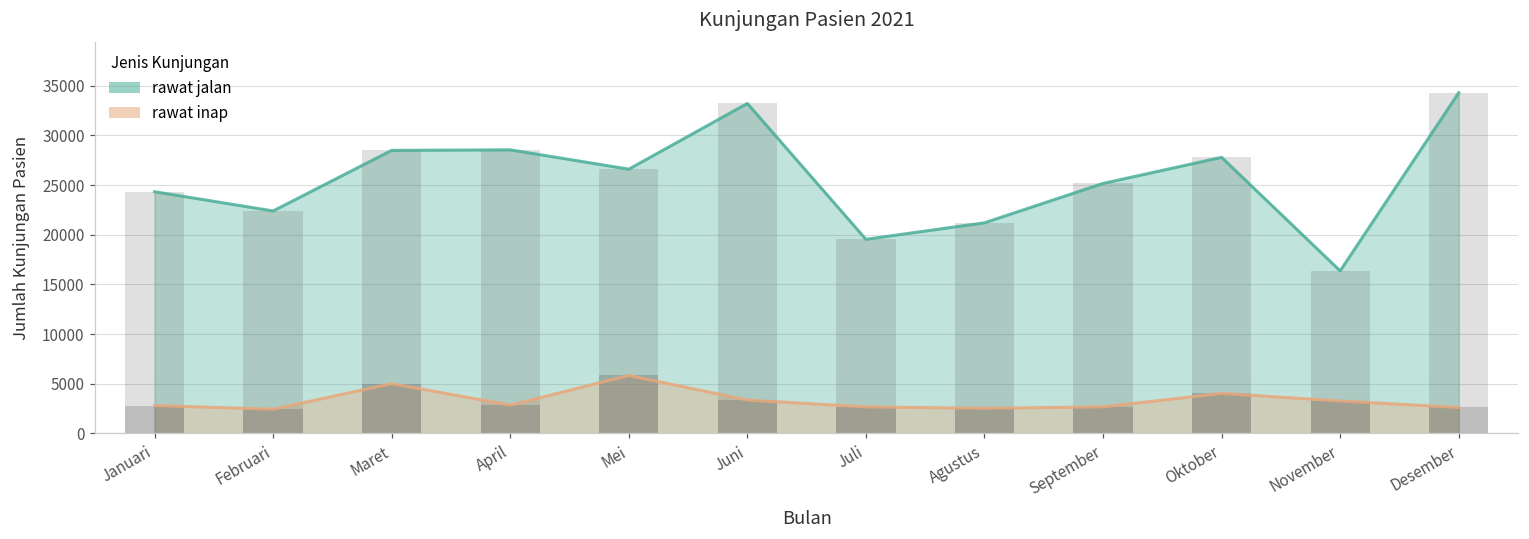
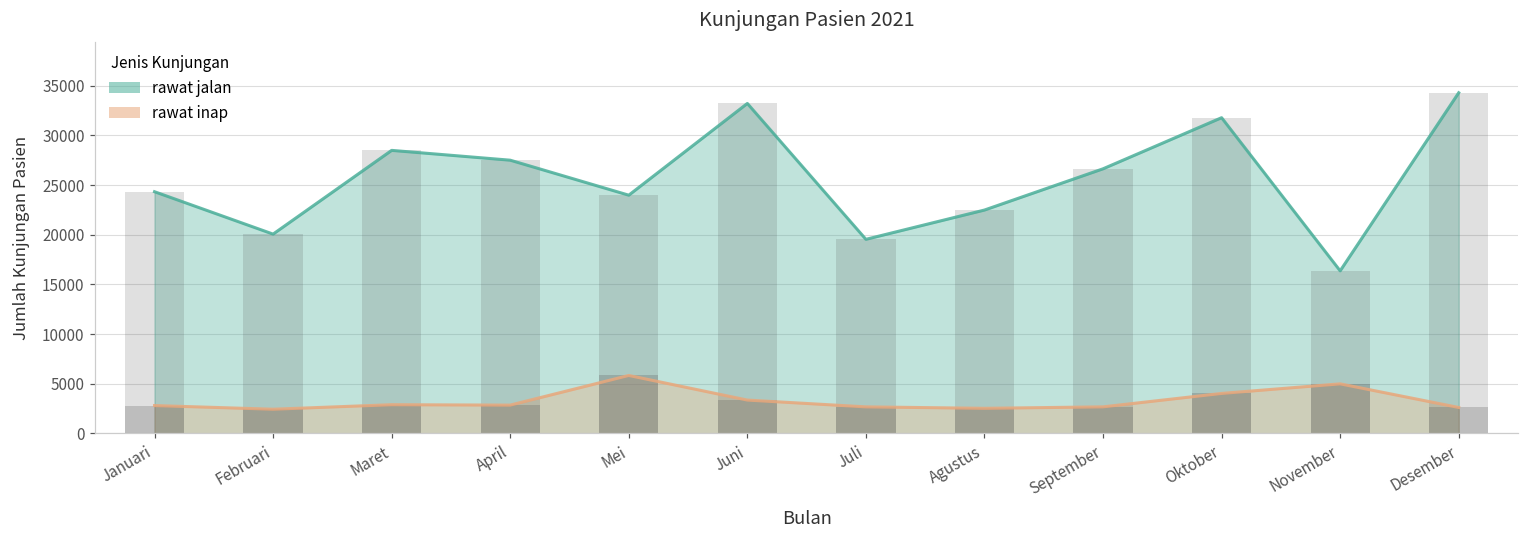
  {
    "rawat jalan": {
      "Januari": 24000,
-     "Februari": 22000,
+     "Februari": 20000,
      "Maret": 28000,
-     "April": 29000,
-     "Mei": 27000,
+     "April": 28000,
+     "Mei": 24000,
      "Juni": 33000,
      "Juli": 20000,
-     "Agustus": 21000,
-     "September": 25000,
-     "Oktober": 28000,
+     "Agustus": 22000,
+     "September": 27000,
+     "Oktober": 32000,
      "November": 16000,
      "Desember": 34000
    },
    "rawat inap": {
      "Januari": 3000,
      "Februari": 2000,
-     "Maret": 5000,
+     "Maret": 3000,
      "April": 3000,
      "Mei": 6000,
      "Juni": 3000,
      "Juli": 3000,
      "Agustus": 3000,
      "September": 3000,
      "Oktober": 4000,
-     "November": 3000,
+     "November": 5000,
      "Desember": 3000
    }
  }
